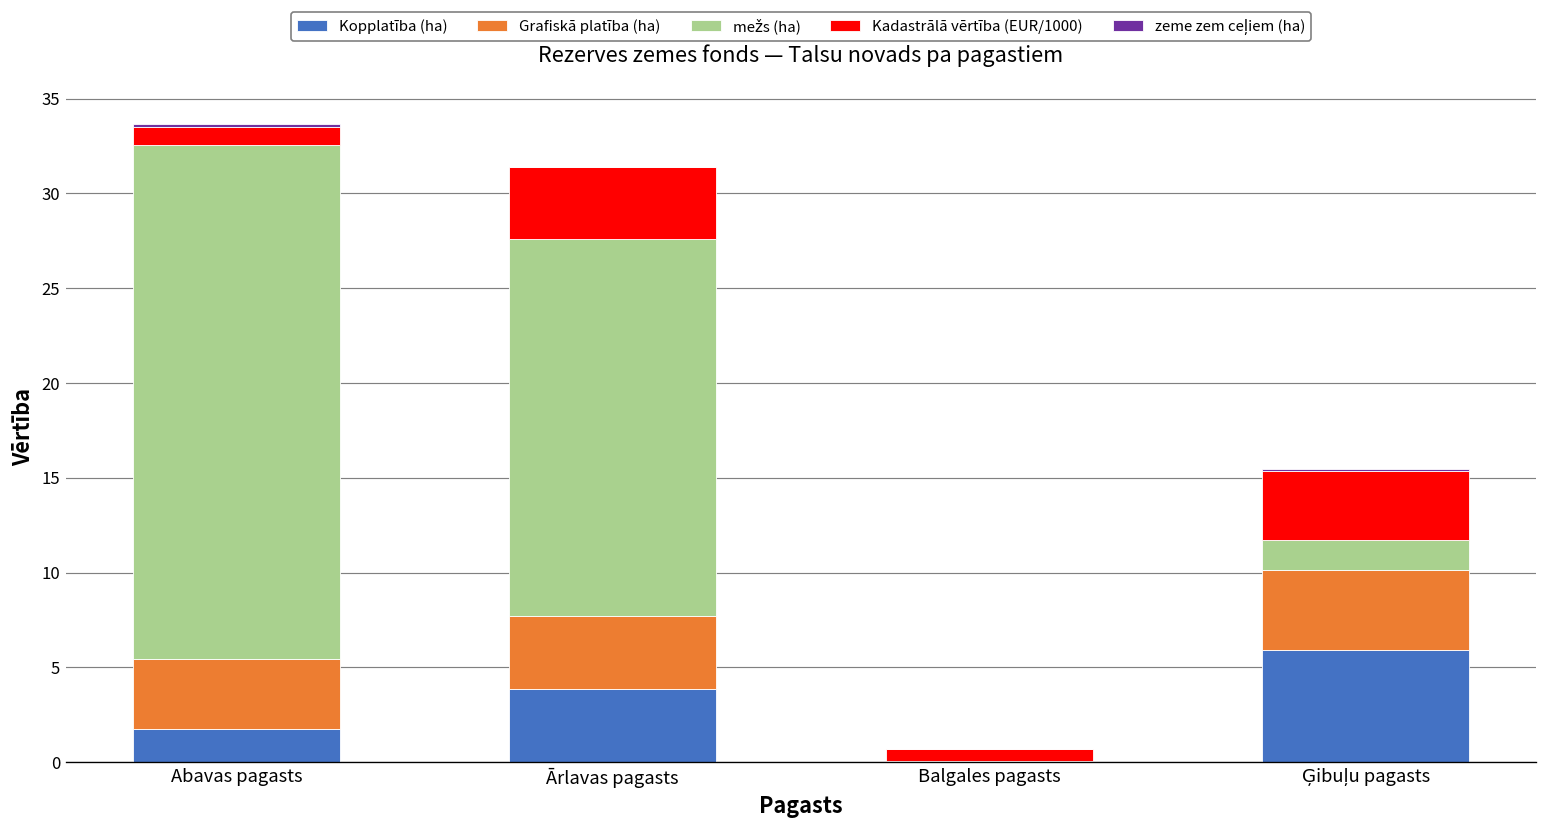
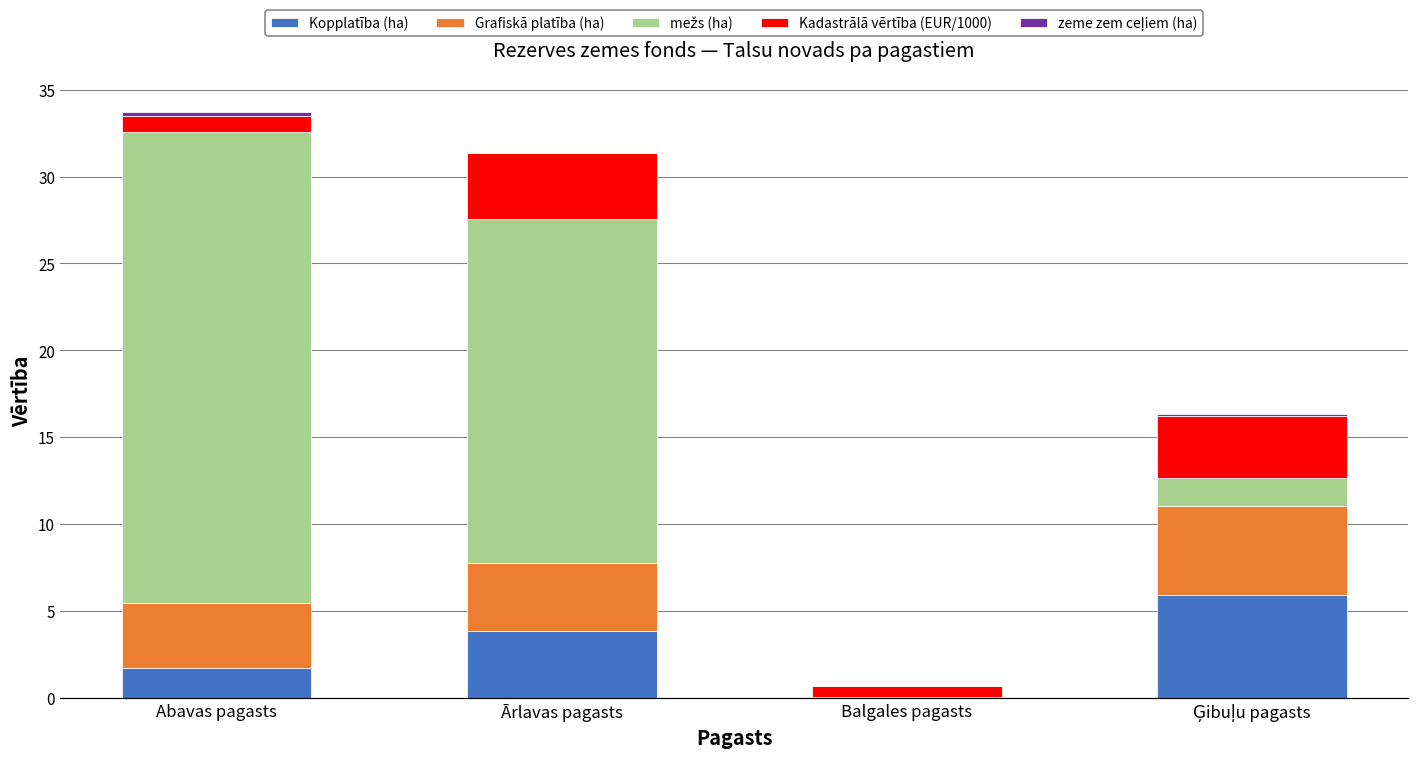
  {
    "Kopplatība (ha)": {
      "Abavas pagasts": 1.7,
      "Ārlavas pagasts": 3.9,
      "Ģibuļu pagasts": 5.9
    },
    "Grafiskā platība (ha)": {
      "Abavas pagasts": 3.7,
      "Ārlavas pagasts": 3.9,
-     "Ģibuļu pagasts": 4.2
+     "Ģibuļu pagasts": 5.1
    },
    "mežs (ha)": {
      "Abavas pagasts": 27.1,
      "Ārlavas pagasts": 19.9,
      "Balgales pagasts": 0.0,
      "Ģibuļu pagasts": 1.6
    },
    "Kadastrālā vērtība (EUR/1000)": {
      "Abavas pagasts": 1.0,
      "Ārlavas pagasts": 3.8,
      "Balgales pagasts": 0.6,
      "Ģibuļu pagasts": 3.6
    },
    "zeme zem ceļiem (ha)": {
      "Abavas pagasts": 0.2,
      "Ārlavas pagasts": 0.0,
      "Balgales pagasts": 0.0
    }
  }
